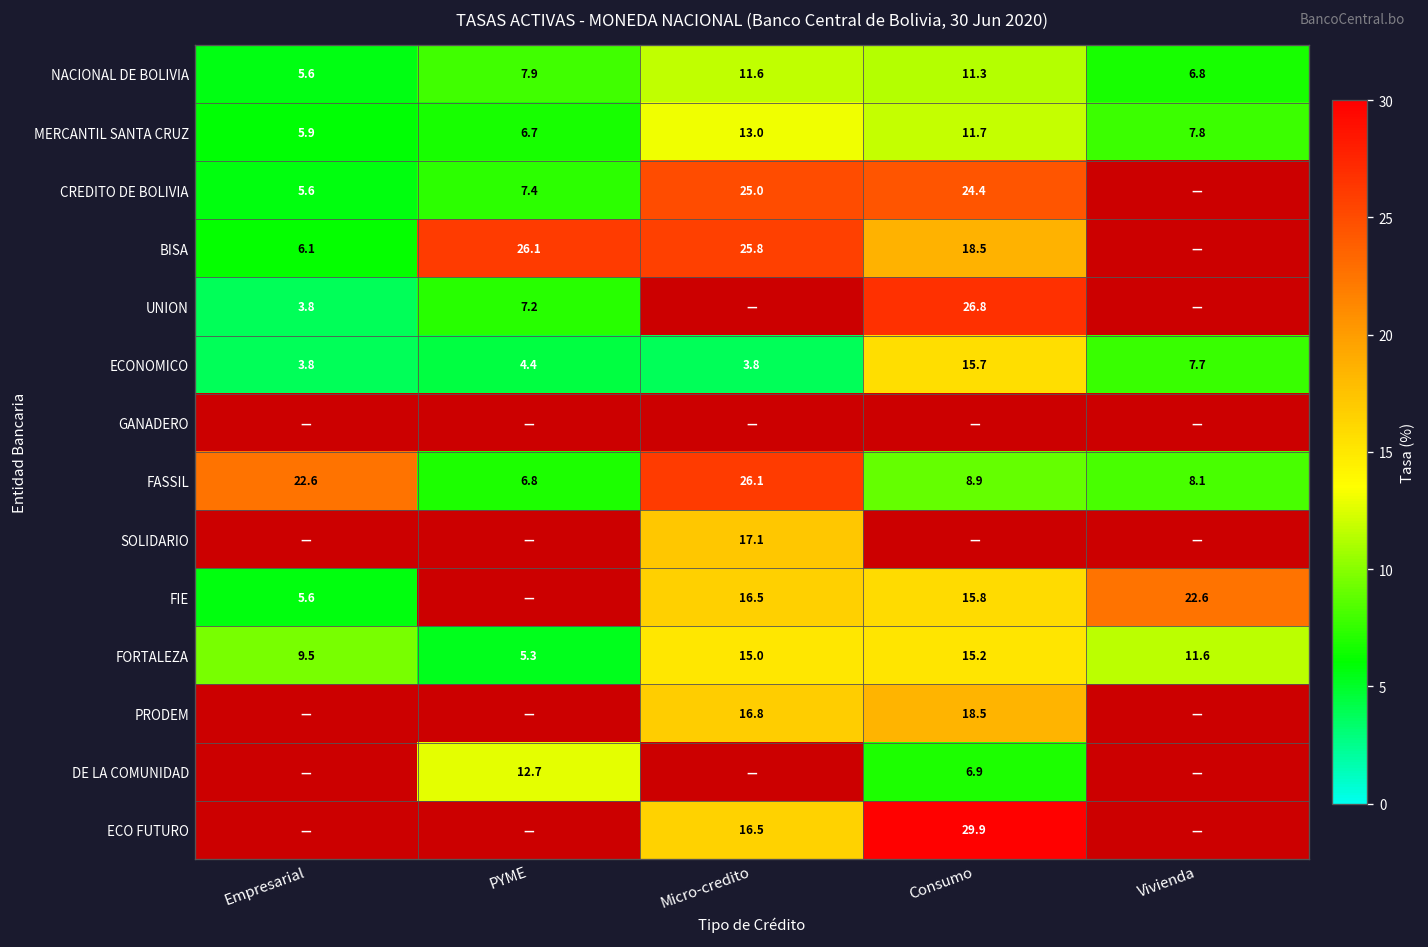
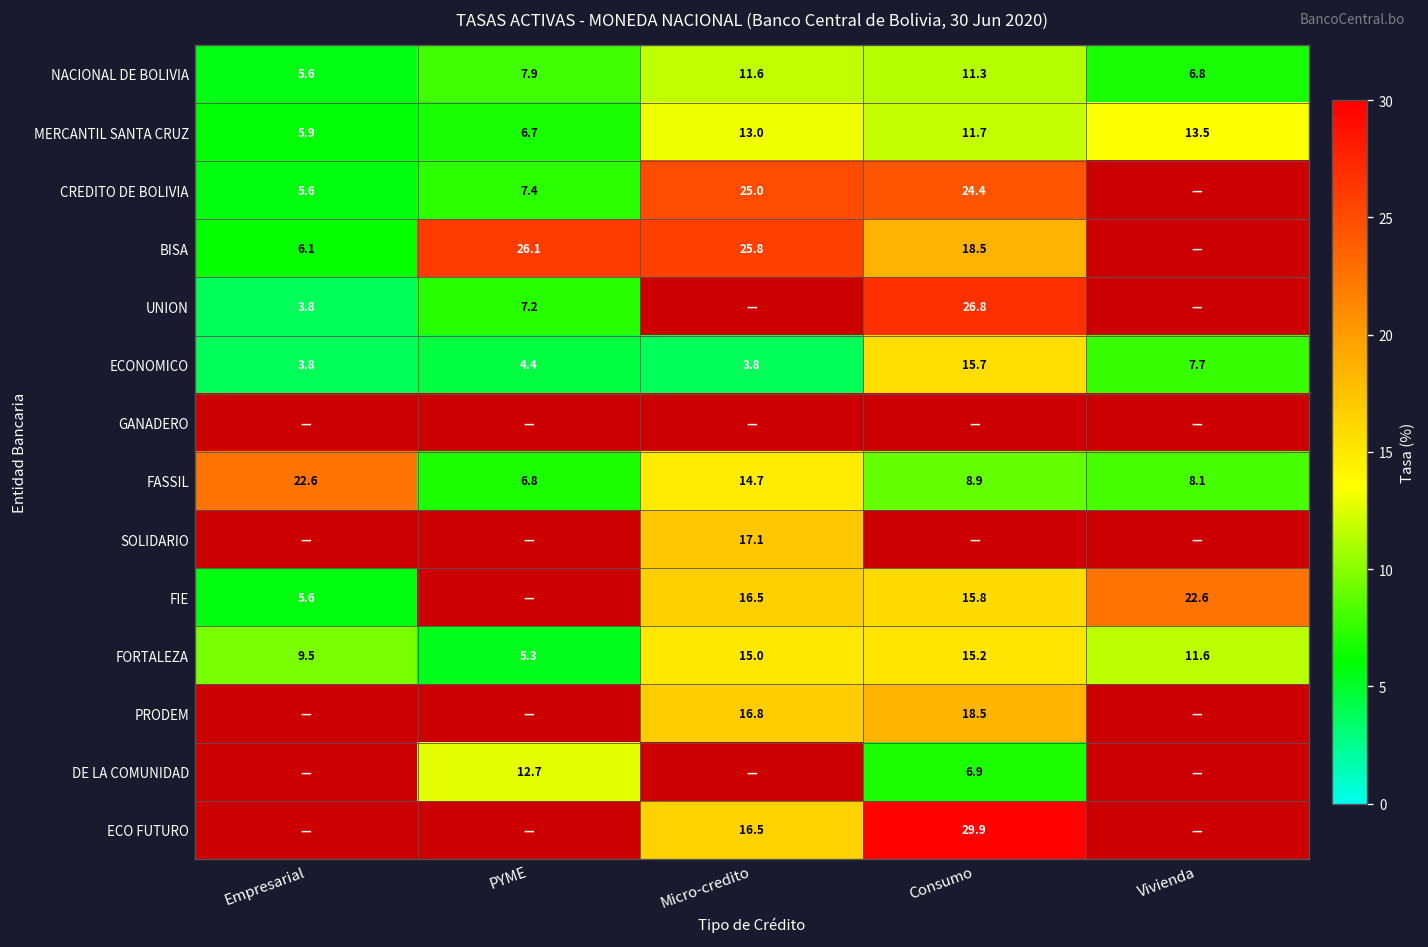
  {
    "NACIONAL DE BOLIVIA": {
      "Empresarial": 5.6,
      "PYME": 7.9,
      "Micro-credito": 11.6,
      "Consumo": 11.3,
      "Vivienda": 6.8
    },
    "MERCANTIL SANTA CRUZ": {
      "Empresarial": 5.9,
      "PYME": 6.7,
      "Micro-credito": 13.0,
      "Consumo": 11.7,
-     "Vivienda": 7.8
+     "Vivienda": 13.5
    },
    "CREDITO DE BOLIVIA": {
      "Empresarial": 5.6,
      "PYME": 7.4,
      "Micro-credito": 25.0,
      "Consumo": 24.4
    },
    "BISA": {
      "Empresarial": 6.1,
      "PYME": 26.1,
      "Micro-credito": 25.8,
      "Consumo": 18.5
    },
    "UNION": {
      "Empresarial": 3.8,
      "PYME": 7.2,
      "Consumo": 26.8
    },
    "ECONOMICO": {
      "Empresarial": 3.8,
      "PYME": 4.4,
      "Micro-credito": 3.8,
      "Consumo": 15.7,
      "Vivienda": 7.7
    },
    "FASSIL": {
      "Empresarial": 22.6,
      "PYME": 6.8,
-     "Micro-credito": 26.1,
+     "Micro-credito": 14.7,
      "Consumo": 8.9,
      "Vivienda": 8.1
    },
    "SOLIDARIO": {
      "Micro-credito": 17.1
    },
    "FIE": {
      "Empresarial": 5.6,
      "Micro-credito": 16.5,
      "Consumo": 15.8,
      "Vivienda": 22.6
    },
    "FORTALEZA": {
      "Empresarial": 9.5,
      "PYME": 5.3,
      "Micro-credito": 15.0,
      "Consumo": 15.2,
      "Vivienda": 11.6
    },
    "PRODEM": {
      "Micro-credito": 16.8,
      "Consumo": 18.5
    },
    "DE LA COMUNIDAD": {
      "PYME": 12.7,
      "Consumo": 6.9
    },
    "ECO FUTURO": {
      "Micro-credito": 16.5,
      "Consumo": 29.9
    }
  }
